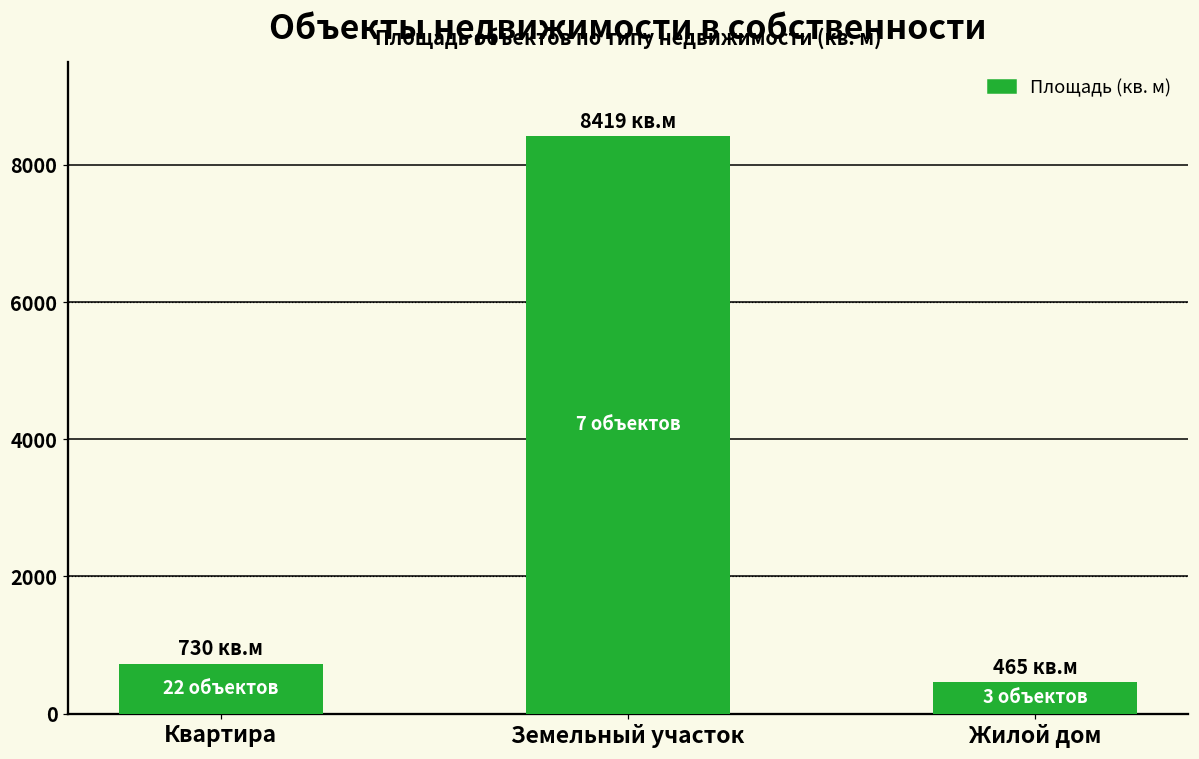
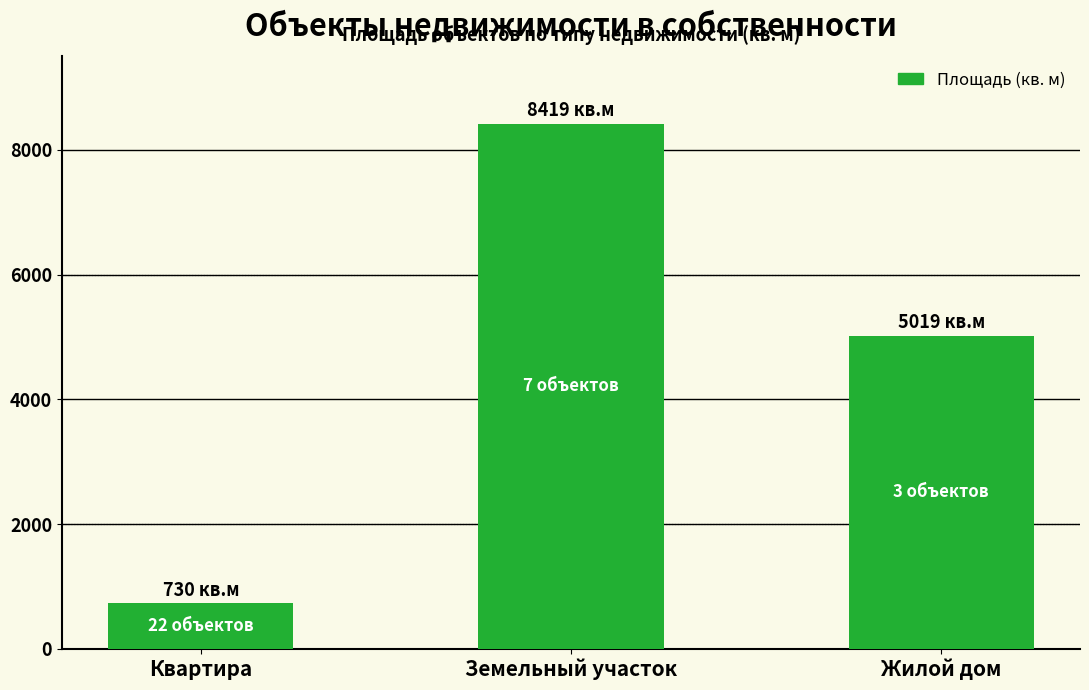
  {
    "Квартира": 730,
    "Земельный участок": 8419,
-   "Жилой дом": 465
+   "Жилой дом": 5019
  }
